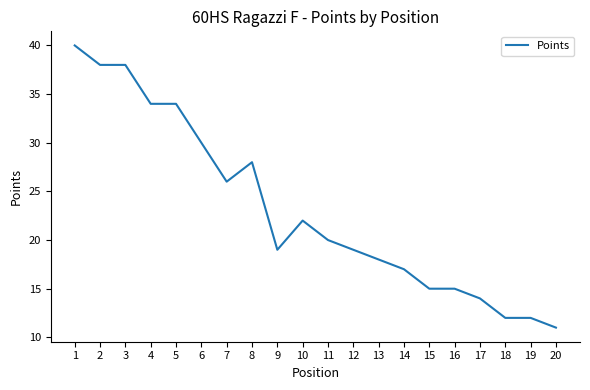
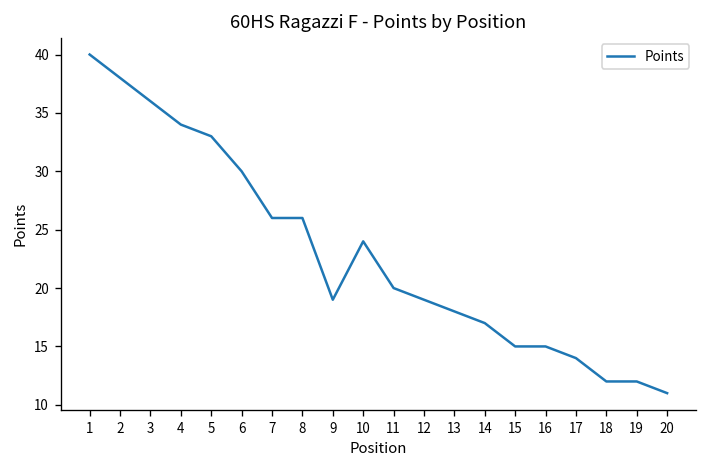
  {
    "1": 40,
    "2": 38,
-   "3": 38,
+   "3": 36,
    "4": 34,
-   "5": 34,
+   "5": 33,
    "6": 30,
    "7": 26,
-   "8": 28,
+   "8": 26,
    "9": 19,
-   "10": 22,
+   "10": 24,
    "11": 20,
    "12": 19,
    "13": 18,
    "14": 17,
    "15": 15,
    "16": 15,
    "17": 14,
    "18": 12,
    "19": 12,
    "20": 11
  }
